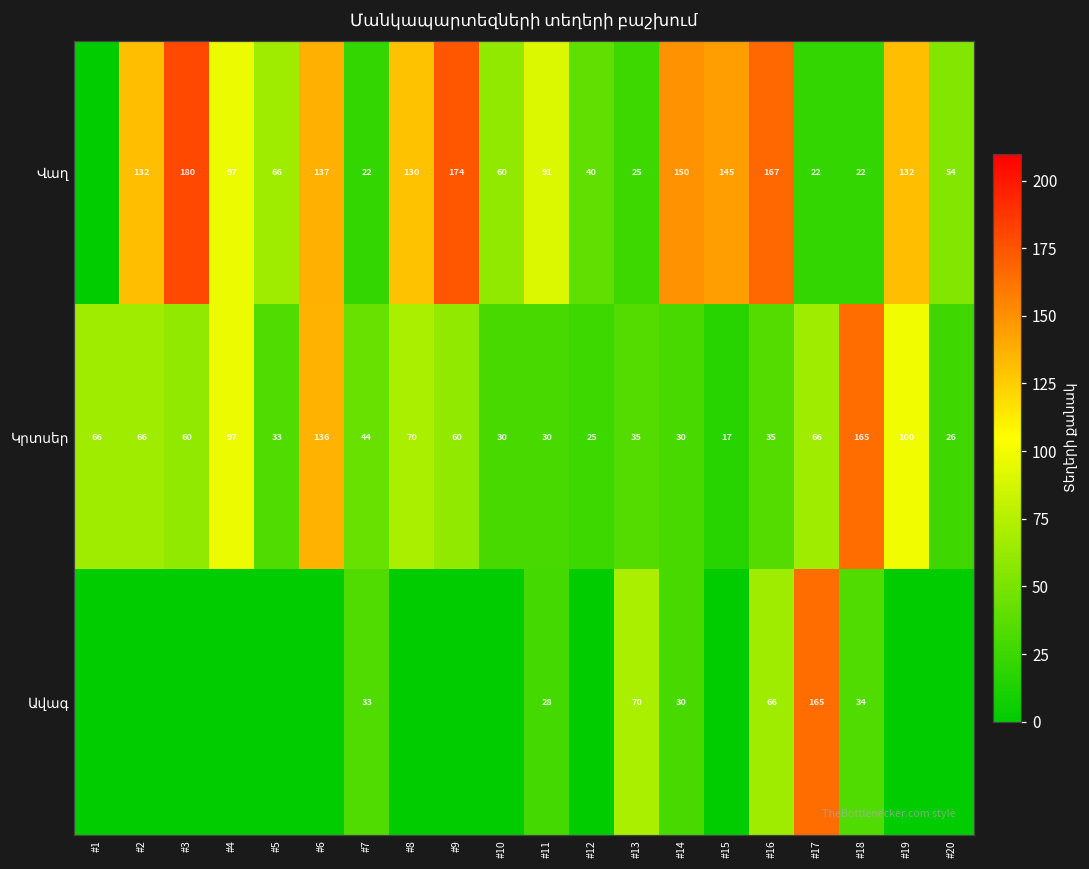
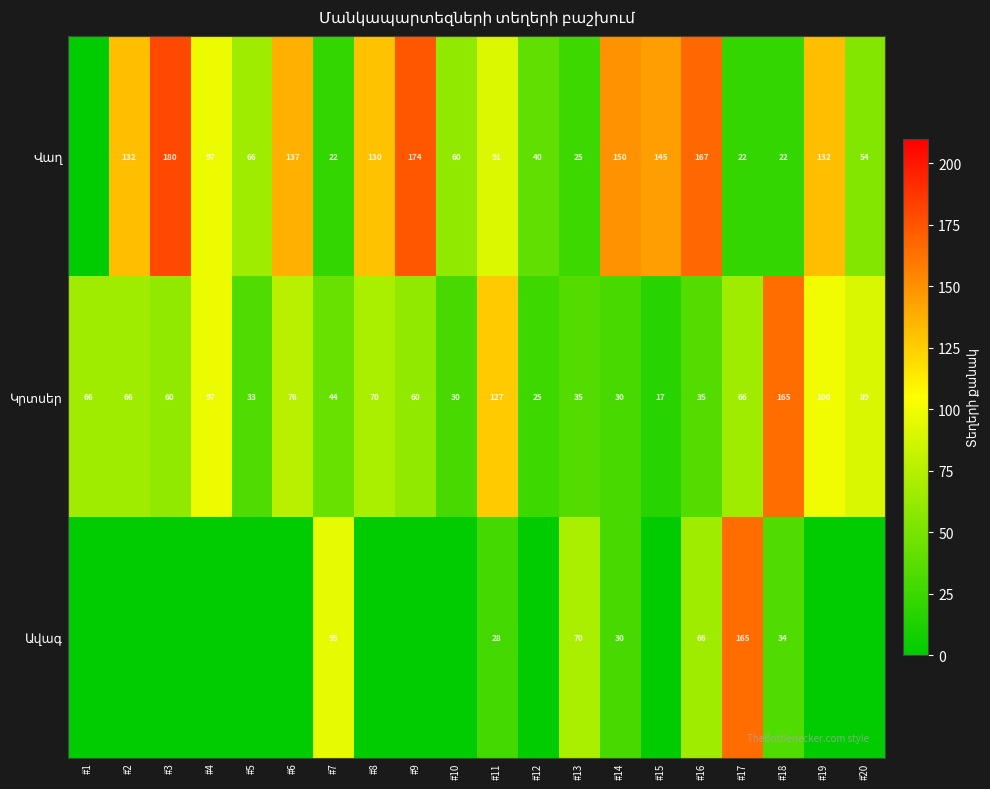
  {
    "Վաղ": {
      "#2": 132,
      "#3": 180,
      "#4": 97,
      "#5": 66,
      "#6": 137,
      "#7": 22,
      "#8": 130,
      "#9": 174,
      "#10": 60,
      "#11": 91,
      "#12": 40,
      "#13": 25,
      "#14": 150,
      "#15": 145,
      "#16": 167,
      "#17": 22,
      "#18": 22,
      "#19": 132,
      "#20": 54
    },
    "Կրտսեր": {
      "#1": 66,
      "#2": 66,
      "#3": 60,
      "#4": 97,
      "#5": 33,
-     "#6": 136,
+     "#6": 76,
      "#7": 44,
      "#8": 70,
      "#9": 60,
      "#10": 30,
-     "#11": 30,
+     "#11": 127,
      "#12": 25,
      "#13": 35,
      "#14": 30,
      "#15": 17,
      "#16": 35,
      "#17": 66,
      "#18": 165,
      "#19": 100,
-     "#20": 26
+     "#20": 89
    },
    "Ավագ": {
-     "#7": 33,
+     "#7": 95,
      "#11": 28,
      "#13": 70,
      "#14": 30,
      "#16": 66,
      "#17": 165,
      "#18": 34
    }
  }
